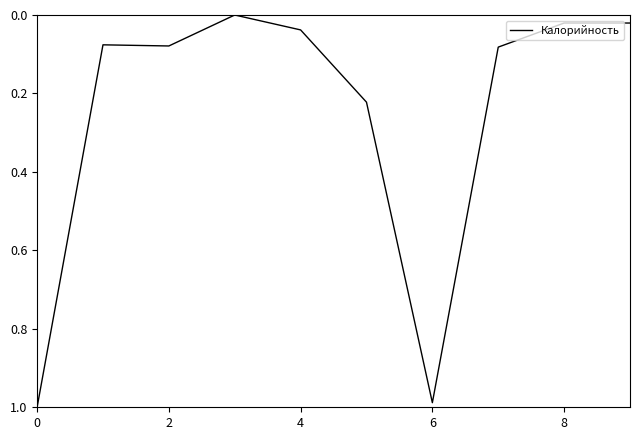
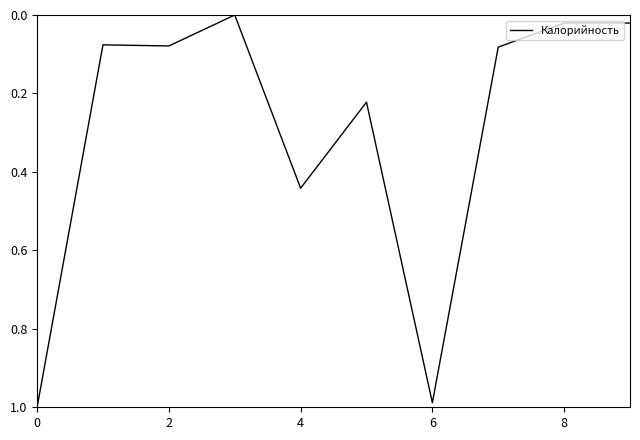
  {
    "0": 1.00,
    "2": 0.08,
-   "4": 0.04,
+   "4": 0.44,
    "6": 0.99
  }
